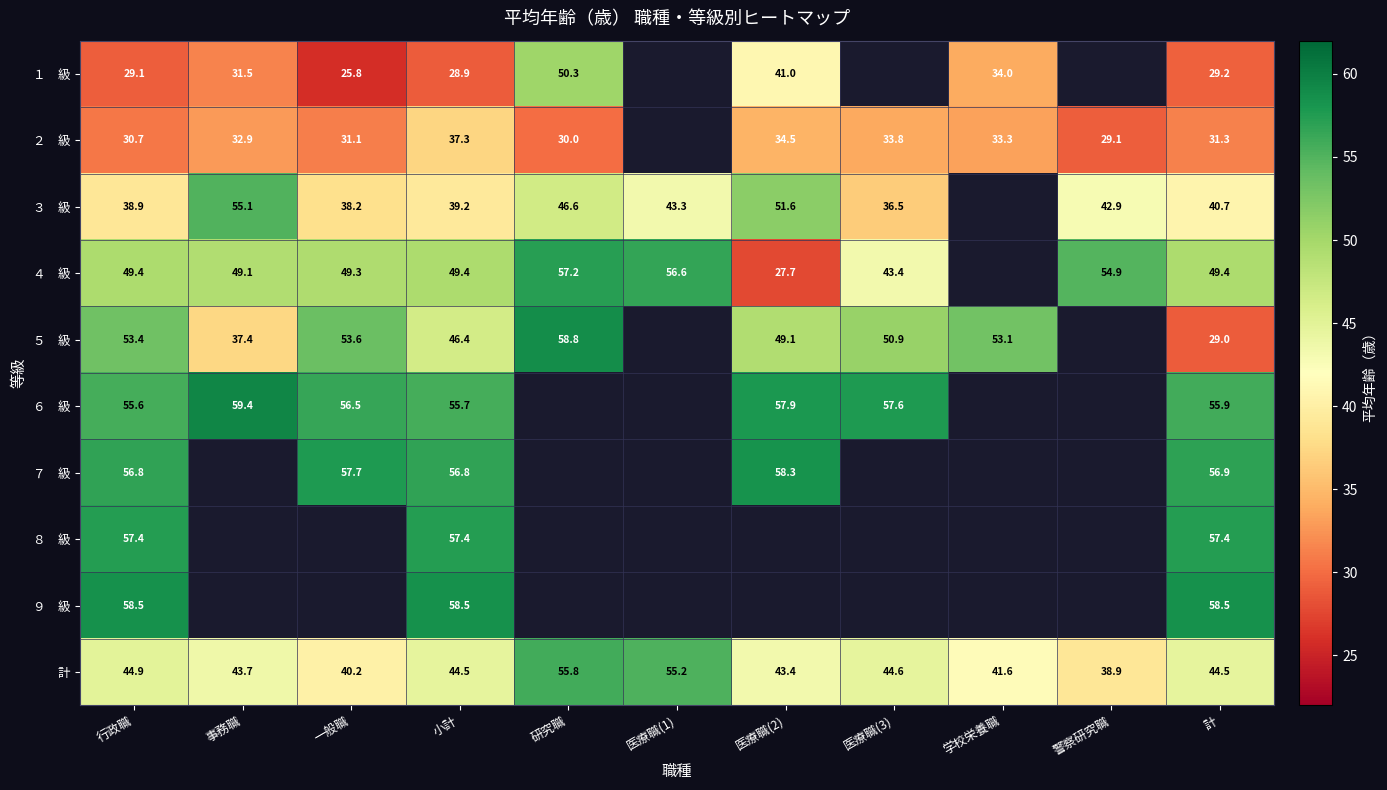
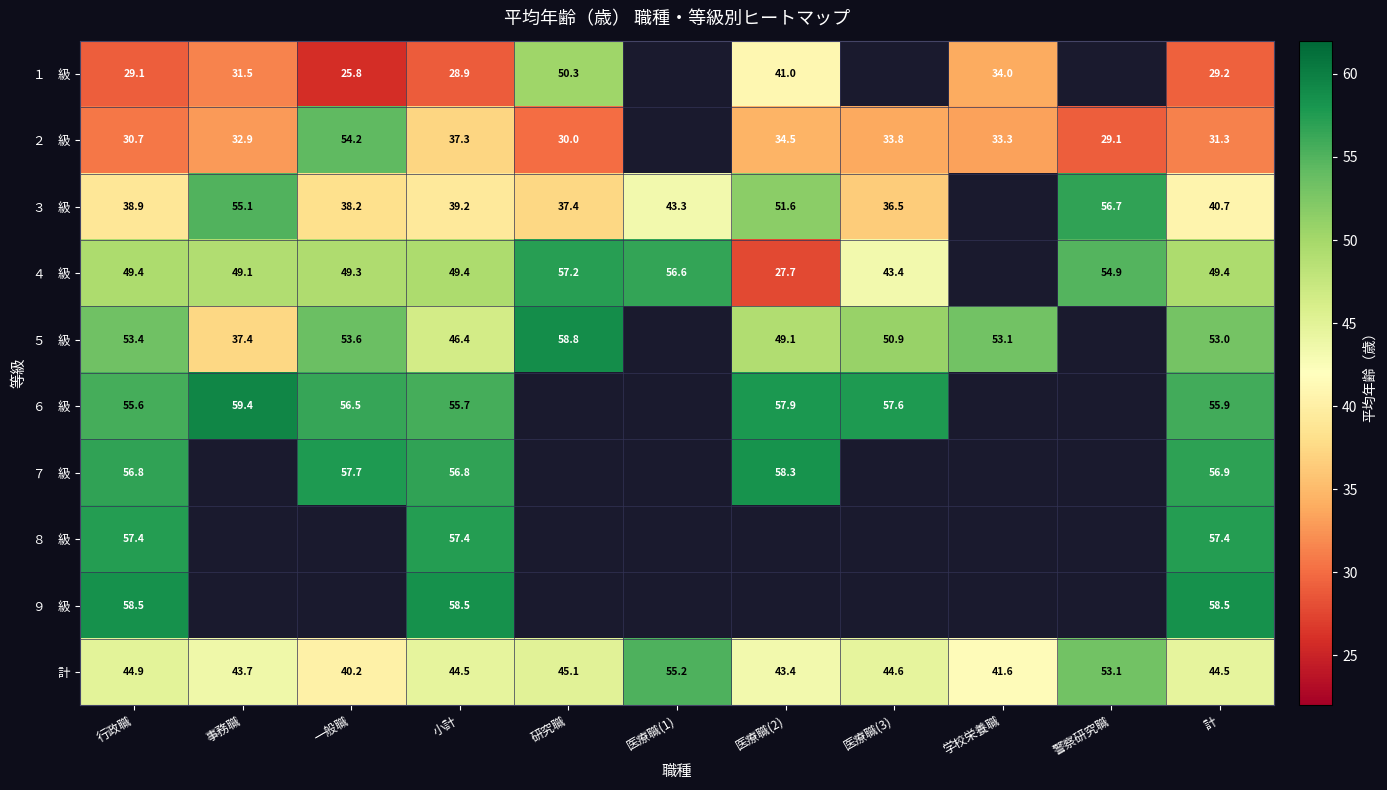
  {
    "１ 級": {
      "行政職": 29.1,
      "事務職": 31.5,
      "一般職": 25.8,
      "小計": 28.9,
      "研究職": 50.3,
      "医療職(2)": 41.0,
      "学校栄養職": 34.0,
      "計": 29.2
    },
    "２ 級": {
      "行政職": 30.7,
      "事務職": 32.9,
-     "一般職": 31.1,
+     "一般職": 54.2,
      "小計": 37.3,
      "研究職": 30.0,
      "医療職(2)": 34.5,
      "医療職(3)": 33.8,
      "学校栄養職": 33.3,
      "警察研究職": 29.1,
      "計": 31.3
    },
    "３ 級": {
      "行政職": 38.9,
      "事務職": 55.1,
      "一般職": 38.2,
      "小計": 39.2,
-     "研究職": 46.6,
+     "研究職": 37.4,
      "医療職(1)": 43.3,
      "医療職(2)": 51.6,
      "医療職(3)": 36.5,
-     "警察研究職": 42.9,
+     "警察研究職": 56.7,
      "計": 40.7
    },
    "４ 級": {
      "行政職": 49.4,
      "事務職": 49.1,
      "一般職": 49.3,
      "小計": 49.4,
      "研究職": 57.2,
      "医療職(1)": 56.6,
      "医療職(2)": 27.7,
      "医療職(3)": 43.4,
      "警察研究職": 54.9,
      "計": 49.4
    },
    "５ 級": {
      "行政職": 53.4,
      "事務職": 37.4,
      "一般職": 53.6,
      "小計": 46.4,
      "研究職": 58.8,
      "医療職(2)": 49.1,
      "医療職(3)": 50.9,
      "学校栄養職": 53.1,
-     "計": 29.0
+     "計": 53.0
    },
    "６ 級": {
      "行政職": 55.6,
      "事務職": 59.4,
      "一般職": 56.5,
      "小計": 55.7,
      "医療職(2)": 57.9,
      "医療職(3)": 57.6,
      "計": 55.9
    },
    "７ 級": {
      "行政職": 56.8,
      "一般職": 57.7,
      "小計": 56.8,
      "医療職(2)": 58.3,
      "計": 56.9
    },
    "８ 級": {
      "行政職": 57.4,
      "小計": 57.4,
      "計": 57.4
    },
    "９ 級": {
      "行政職": 58.5,
      "小計": 58.5,
      "計": 58.5
    },
    "計": {
      "行政職": 44.9,
      "事務職": 43.7,
      "一般職": 40.2,
      "小計": 44.5,
-     "研究職": 55.8,
+     "研究職": 45.1,
      "医療職(1)": 55.2,
      "医療職(2)": 43.4,
      "医療職(3)": 44.6,
      "学校栄養職": 41.6,
-     "警察研究職": 38.9,
+     "警察研究職": 53.1,
      "計": 44.5
    }
  }
